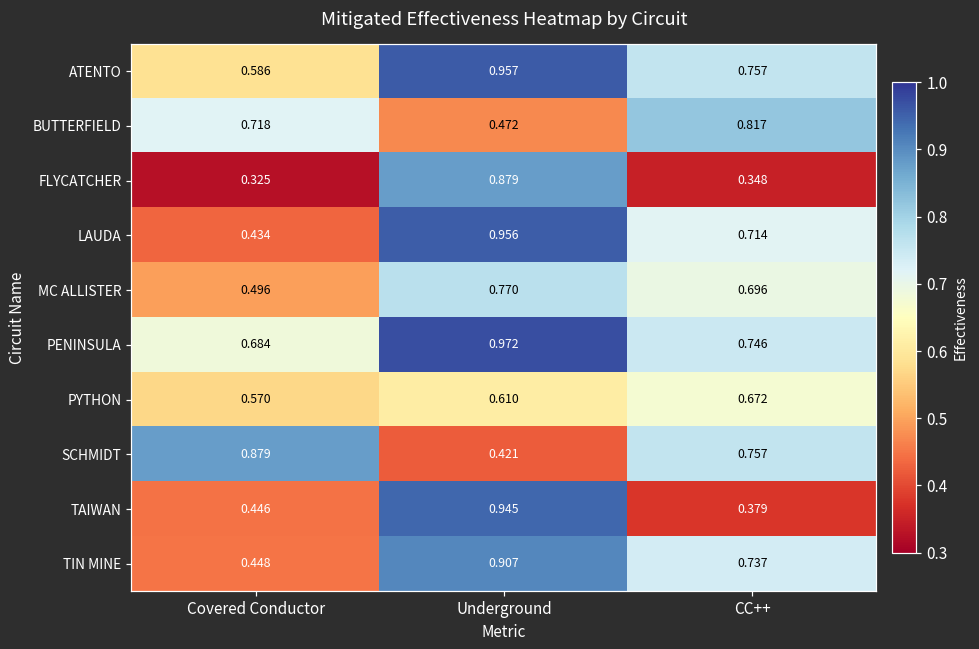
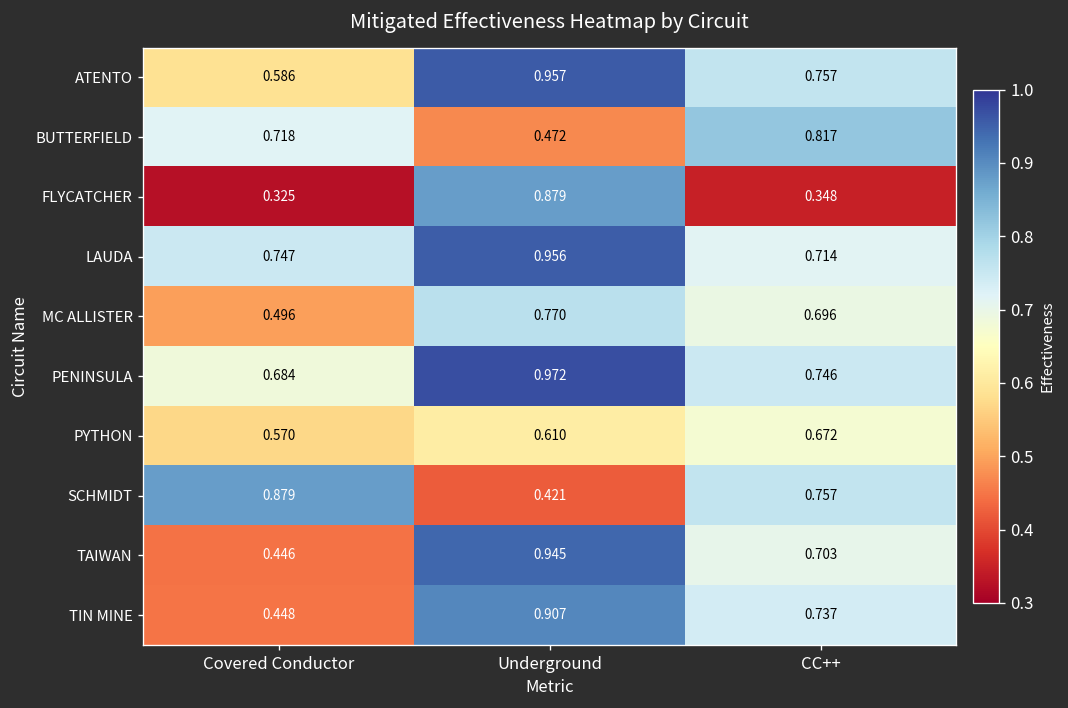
  {
    "ATENTO": {
      "Covered Conductor": 0.586,
      "Underground": 0.957,
      "CC++": 0.757
    },
    "BUTTERFIELD": {
      "Covered Conductor": 0.718,
      "Underground": 0.472,
      "CC++": 0.817
    },
    "FLYCATCHER": {
      "Covered Conductor": 0.325,
      "Underground": 0.879,
      "CC++": 0.348
    },
    "LAUDA": {
-     "Covered Conductor": 0.434,
+     "Covered Conductor": 0.747,
      "Underground": 0.956,
      "CC++": 0.714
    },
    "MC ALLISTER": {
      "Covered Conductor": 0.496,
      "Underground": 0.770,
      "CC++": 0.696
    },
    "PENINSULA": {
      "Covered Conductor": 0.684,
      "Underground": 0.972,
      "CC++": 0.746
    },
    "PYTHON": {
      "Covered Conductor": 0.570,
      "Underground": 0.610,
      "CC++": 0.672
    },
    "SCHMIDT": {
      "Covered Conductor": 0.879,
      "Underground": 0.421,
      "CC++": 0.757
    },
    "TAIWAN": {
      "Covered Conductor": 0.446,
      "Underground": 0.945,
-     "CC++": 0.379
+     "CC++": 0.703
    },
    "TIN MINE": {
      "Covered Conductor": 0.448,
      "Underground": 0.907,
      "CC++": 0.737
    }
  }
